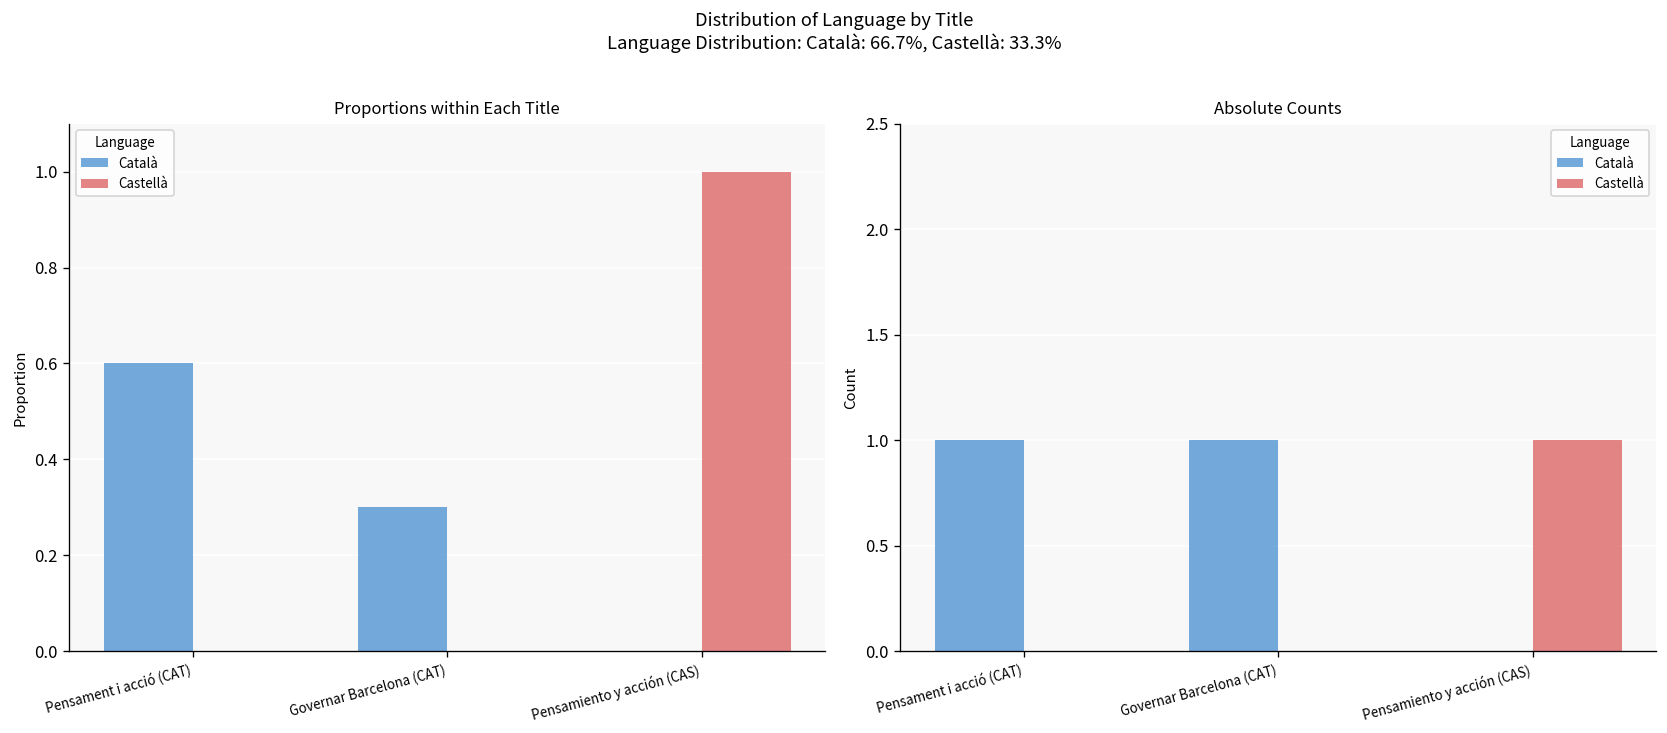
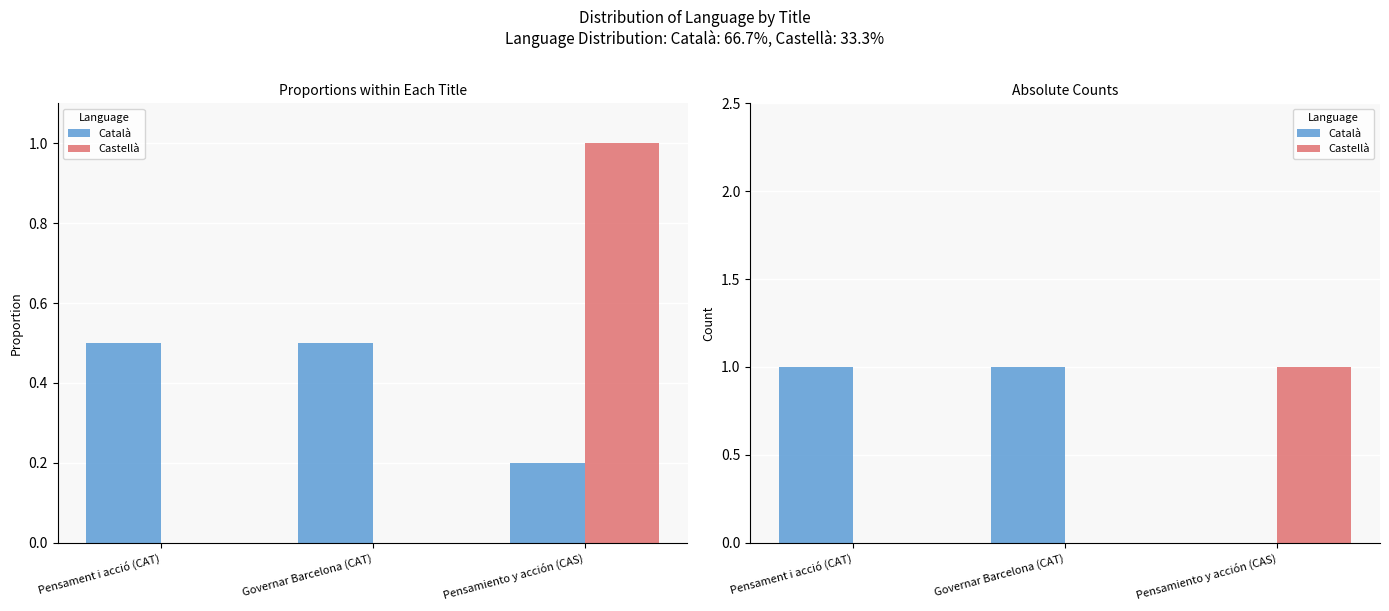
  {
    "Proportions within Each Title": {
      "Català": {
-       "Pensament i acció (CAT)": 0.6,
-       "Governar Barcelona (CAT)": 0.3,
-       "Pensamiento y acción (CAS)": 0.0
+       "Pensament i acció (CAT)": 0.5,
+       "Governar Barcelona (CAT)": 0.5,
+       "Pensamiento y acción (CAS)": 0.2
      },
      "Castellà": {
        "Pensament i acció (CAT)": 0.0,
        "Governar Barcelona (CAT)": 0.0,
        "Pensamiento y acción (CAS)": 1.0
      }
    },
    "Absolute Counts": {
      "Català": {
        "Pensament i acció (CAT)": 1.00,
        "Governar Barcelona (CAT)": 1.00,
        "Pensamiento y acción (CAS)": 0.00
      },
      "Castellà": {
        "Pensament i acció (CAT)": 0.00,
        "Governar Barcelona (CAT)": 0.00,
        "Pensamiento y acción (CAS)": 1.00
      }
    }
  }
